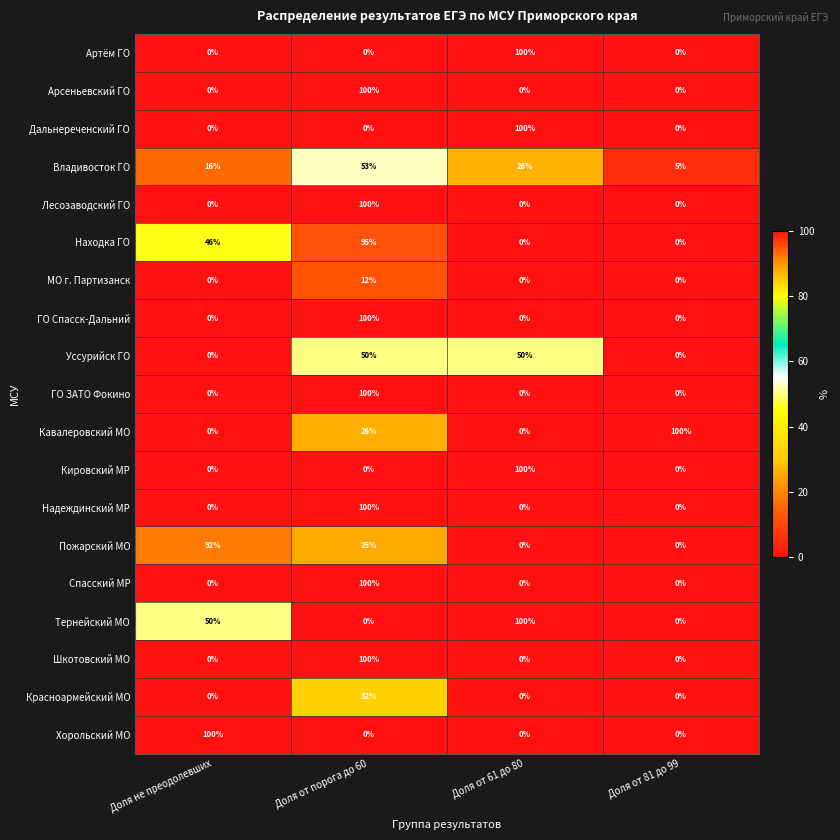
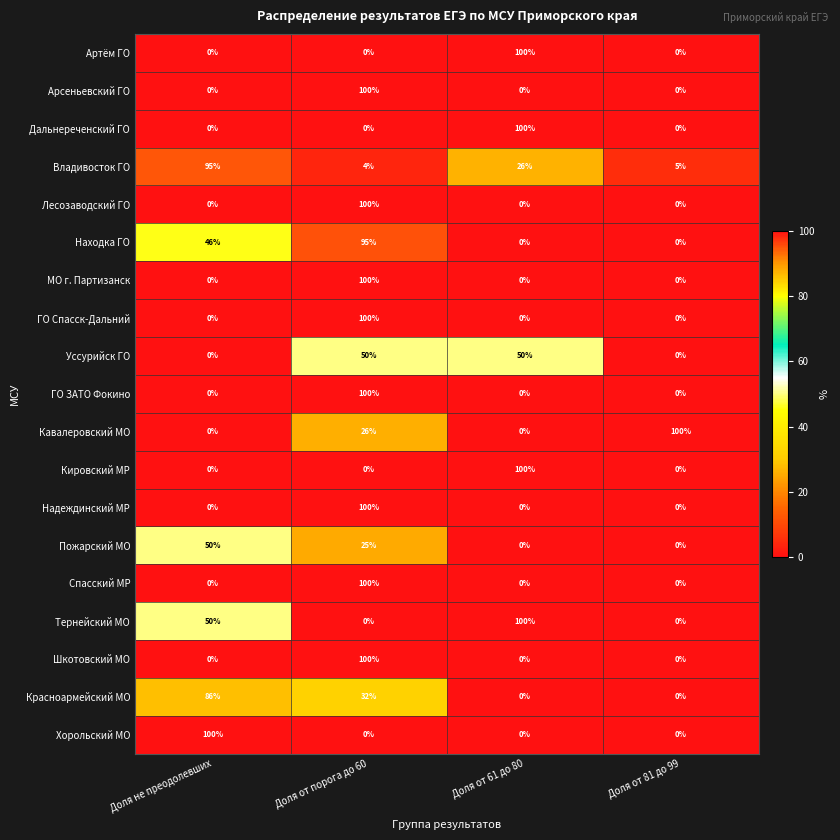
  {
    "Артём ГО": {
      "Доля не преодолевших": "0%",
      "Доля от порога до 60": "0%",
      "Доля от 61 до 80": "100%",
      "Доля от 81 до 99": "0%"
    },
    "Арсеньевский ГО": {
      "Доля не преодолевших": "0%",
      "Доля от порога до 60": "100%",
      "Доля от 61 до 80": "0%",
      "Доля от 81 до 99": "0%"
    },
    "Дальнереченский ГО": {
      "Доля не преодолевших": "0%",
      "Доля от порога до 60": "0%",
      "Доля от 61 до 80": "100%",
      "Доля от 81 до 99": "0%"
    },
    "Владивосток ГО": {
-     "Доля не преодолевших": "16%",
-     "Доля от порога до 60": "53%",
+     "Доля не преодолевших": "95%",
+     "Доля от порога до 60": "4%",
      "Доля от 61 до 80": "26%",
      "Доля от 81 до 99": "5%"
    },
    "Лесозаводский ГО": {
      "Доля не преодолевших": "0%",
      "Доля от порога до 60": "100%",
      "Доля от 61 до 80": "0%",
      "Доля от 81 до 99": "0%"
    },
    "Находка ГО": {
      "Доля не преодолевших": "46%",
      "Доля от порога до 60": "95%",
      "Доля от 61 до 80": "0%",
      "Доля от 81 до 99": "0%"
    },
    "МО г. Партизанск": {
      "Доля не преодолевших": "0%",
-     "Доля от порога до 60": "12%",
+     "Доля от порога до 60": "100%",
      "Доля от 61 до 80": "0%",
      "Доля от 81 до 99": "0%"
    },
    "ГО Спасск-Дальний": {
      "Доля не преодолевших": "0%",
      "Доля от порога до 60": "100%",
      "Доля от 61 до 80": "0%",
      "Доля от 81 до 99": "0%"
    },
    "Уссурийск ГО": {
      "Доля не преодолевших": "0%",
      "Доля от порога до 60": "50%",
      "Доля от 61 до 80": "50%",
      "Доля от 81 до 99": "0%"
    },
    "ГО ЗАТО Фокино": {
      "Доля не преодолевших": "0%",
      "Доля от порога до 60": "100%",
      "Доля от 61 до 80": "0%",
      "Доля от 81 до 99": "0%"
    },
    "Кавалеровский МО": {
      "Доля не преодолевших": "0%",
      "Доля от порога до 60": "26%",
      "Доля от 61 до 80": "0%",
      "Доля от 81 до 99": "100%"
    },
    "Кировский МР": {
      "Доля не преодолевших": "0%",
      "Доля от порога до 60": "0%",
      "Доля от 61 до 80": "100%",
      "Доля от 81 до 99": "0%"
    },
    "Надеждинский МР": {
      "Доля не преодолевших": "0%",
      "Доля от порога до 60": "100%",
      "Доля от 61 до 80": "0%",
      "Доля от 81 до 99": "0%"
    },
    "Пожарский МО": {
-     "Доля не преодолевших": "92%",
+     "Доля не преодолевших": "50%",
      "Доля от порога до 60": "25%",
      "Доля от 61 до 80": "0%",
      "Доля от 81 до 99": "0%"
    },
    "Спасский МР": {
      "Доля не преодолевших": "0%",
      "Доля от порога до 60": "100%",
      "Доля от 61 до 80": "0%",
      "Доля от 81 до 99": "0%"
    },
    "Тернейский МО": {
      "Доля не преодолевших": "50%",
      "Доля от порога до 60": "0%",
      "Доля от 61 до 80": "100%",
      "Доля от 81 до 99": "0%"
    },
    "Шкотовский МО": {
      "Доля не преодолевших": "0%",
      "Доля от порога до 60": "100%",
      "Доля от 61 до 80": "0%",
      "Доля от 81 до 99": "0%"
    },
    "Красноармейский МО": {
-     "Доля не преодолевших": "0%",
+     "Доля не преодолевших": "86%",
      "Доля от порога до 60": "32%",
      "Доля от 61 до 80": "0%",
      "Доля от 81 до 99": "0%"
    },
    "Хорольский МО": {
      "Доля не преодолевших": "100%",
      "Доля от порога до 60": "0%",
      "Доля от 61 до 80": "0%",
      "Доля от 81 до 99": "0%"
    }
  }
